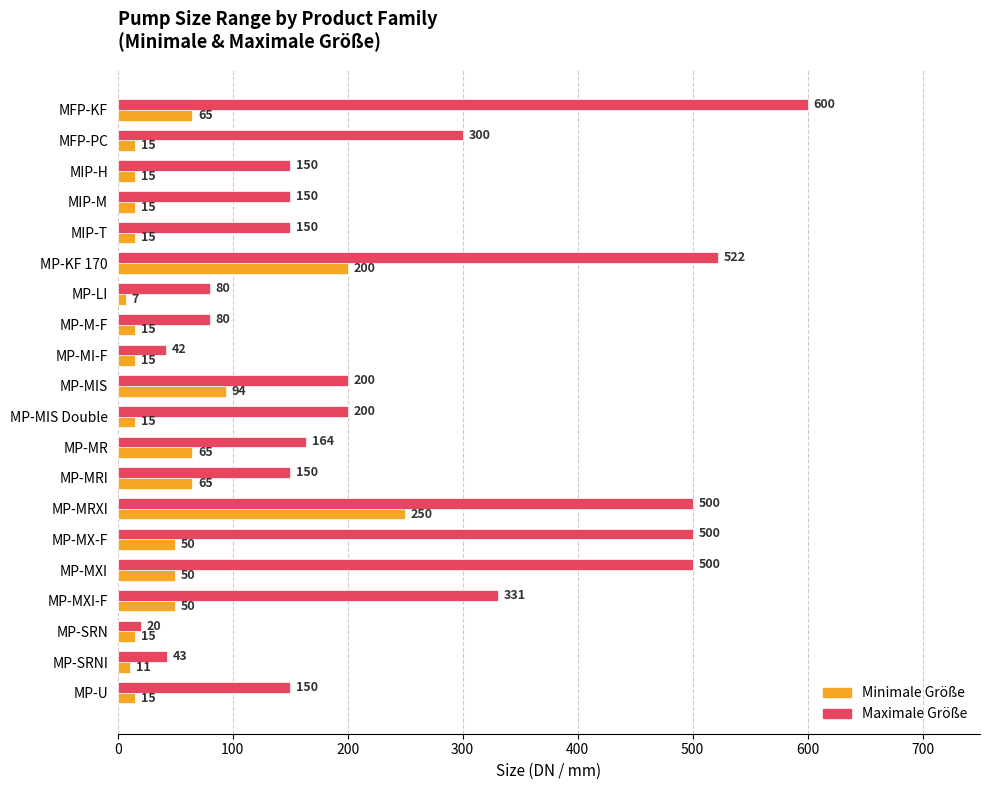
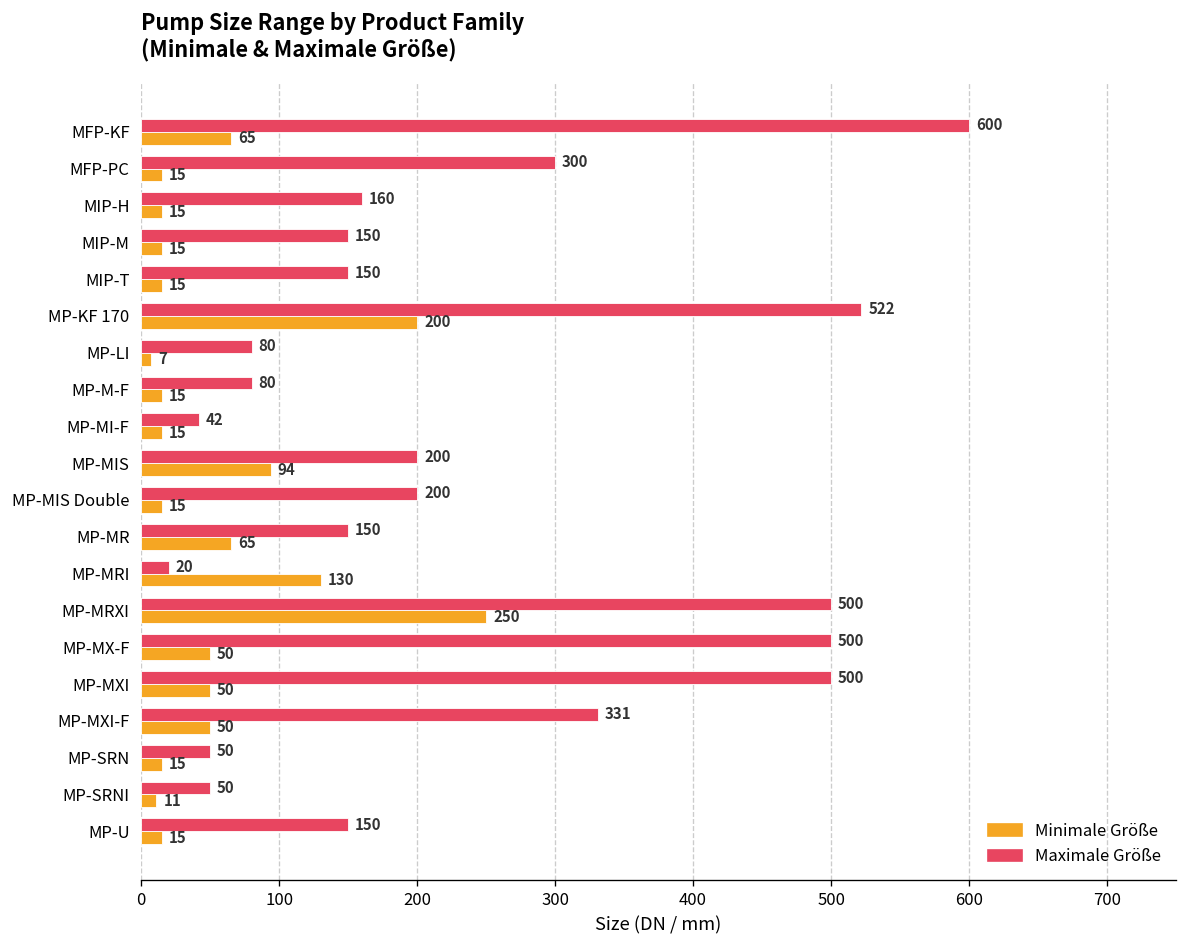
  {
    "Minimale Größe": {
      "MFP-KF": 65,
      "MFP-PC": 15,
      "MIP-H": 15,
      "MIP-M": 15,
      "MIP-T": 15,
      "MP-KF 170": 200,
      "MP-LI": 7,
      "MP-M-F": 15,
      "MP-MI-F": 15,
      "MP-MIS": 94,
      "MP-MIS Double": 15,
      "MP-MR": 65,
-     "MP-MRI": 65,
+     "MP-MRI": 130,
      "MP-MRXI": 250,
      "MP-MX-F": 50,
      "MP-MXI": 50,
      "MP-MXI-F": 50,
      "MP-SRN": 15,
      "MP-SRNI": 11,
      "MP-U": 15
    },
    "Maximale Größe": {
      "MFP-KF": 600,
      "MFP-PC": 300,
-     "MIP-H": 150,
+     "MIP-H": 160,
      "MIP-M": 150,
      "MIP-T": 150,
      "MP-KF 170": 522,
      "MP-LI": 80,
      "MP-M-F": 80,
      "MP-MI-F": 42,
      "MP-MIS": 200,
      "MP-MIS Double": 200,
-     "MP-MR": 164,
-     "MP-MRI": 150,
+     "MP-MR": 150,
+     "MP-MRI": 20,
      "MP-MRXI": 500,
      "MP-MX-F": 500,
      "MP-MXI": 500,
      "MP-MXI-F": 331,
-     "MP-SRN": 20,
-     "MP-SRNI": 43,
+     "MP-SRN": 50,
+     "MP-SRNI": 50,
      "MP-U": 150
    }
  }
